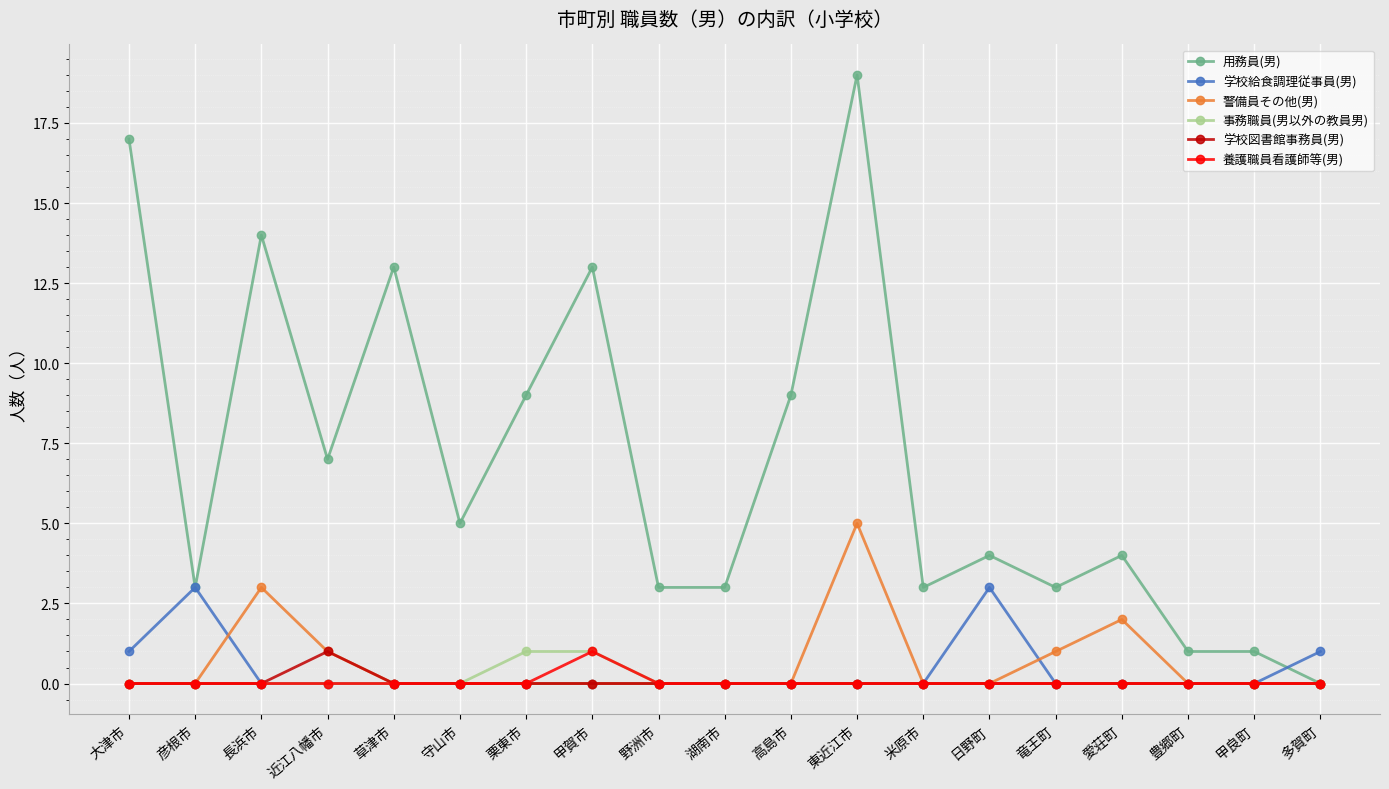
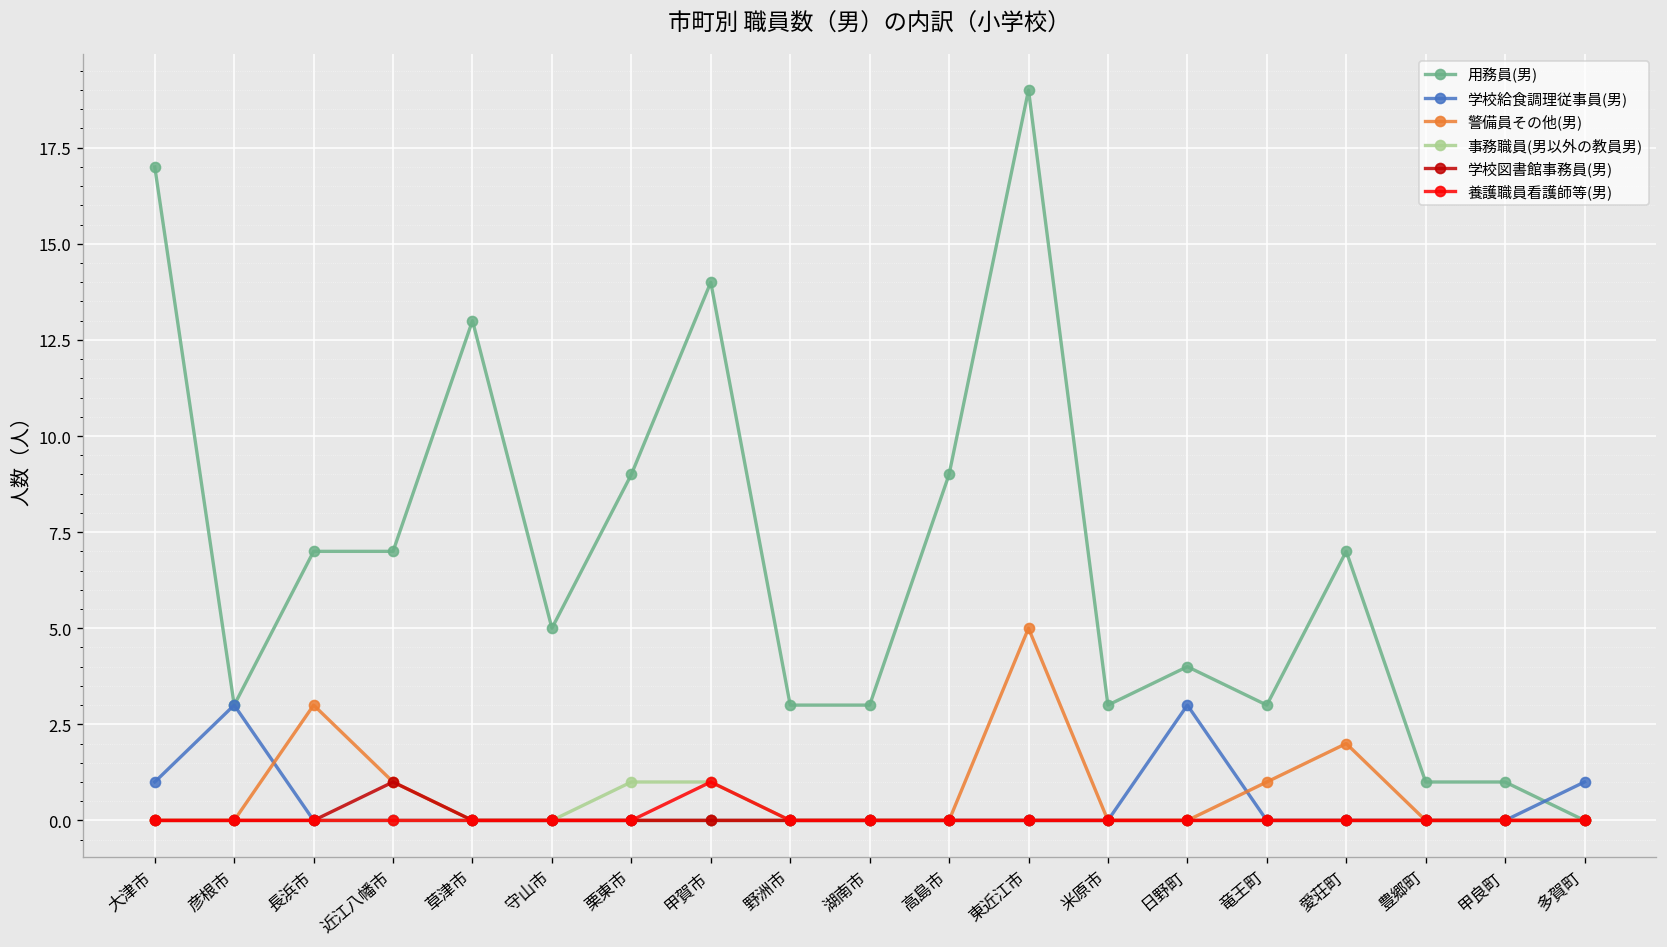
  {
    "用務員(男)": {
      "大津市": 17,
-     "長浜市": 14,
+     "長浜市": 7,
      "近江八幡市": 7,
      "草津市": 13,
      "守山市": 5,
      "栗東市": 9,
-     "甲賀市": 13,
+     "甲賀市": 14,
      "野洲市": 3,
      "湖南市": 3,
      "高島市": 9,
      "東近江市": 19,
      "米原市": 3,
      "日野町": 4,
      "竜王町": 3,
-     "愛荘町": 4,
+     "愛荘町": 7,
      "豊郷町": 1,
      "甲良町": 1
    },
    "学校給食調理従事員(男)": {
      "大津市": 1,
      "日野町": 3,
      "多賀町": 1
    },
    "警備員その他(男)": {
      "長浜市": 3,
      "東近江市": 5,
      "竜王町": 1,
      "愛荘町": 2
    },
    "事務職員(男以外の教員男)": {
      "栗東市": 1
    }
  }
